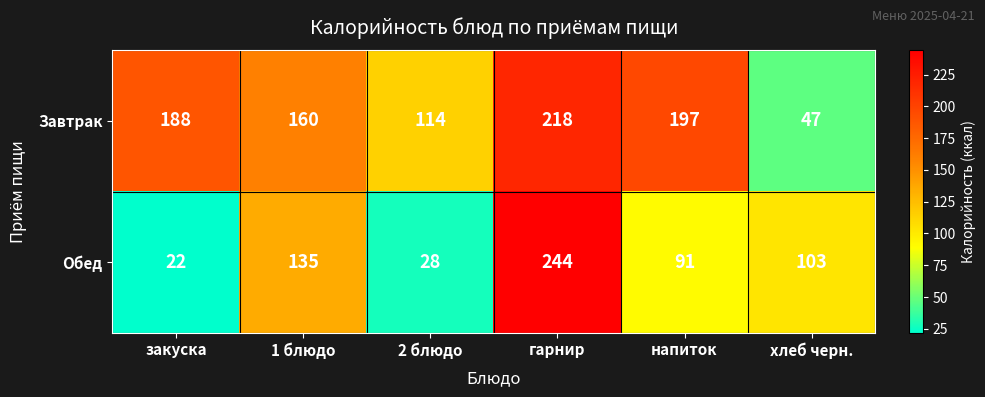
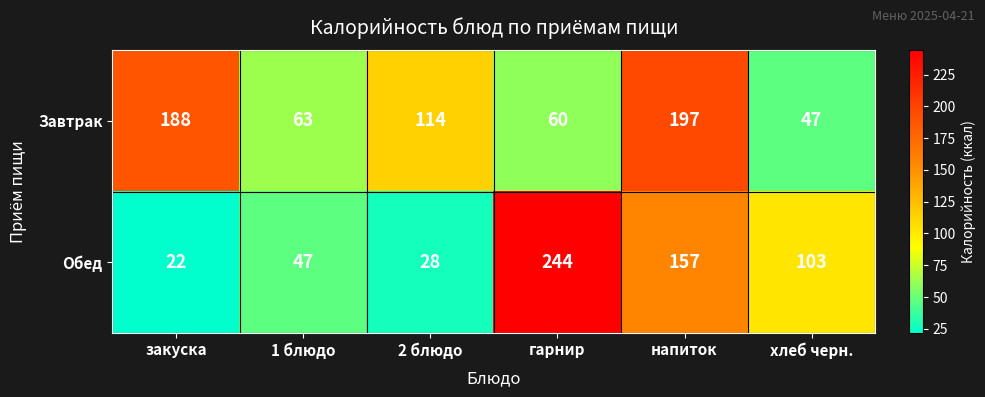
  {
    "Завтрак": {
      "закуска": 188,
-     "1 блюдо": 160,
+     "1 блюдо": 63,
      "2 блюдо": 114,
-     "гарнир": 218,
+     "гарнир": 60,
      "напиток": 197,
      "хлеб черн.": 47
    },
    "Обед": {
      "закуска": 22,
-     "1 блюдо": 135,
+     "1 блюдо": 47,
      "2 блюдо": 28,
      "гарнир": 244,
-     "напиток": 91,
+     "напиток": 157,
      "хлеб черн.": 103
    }
  }
